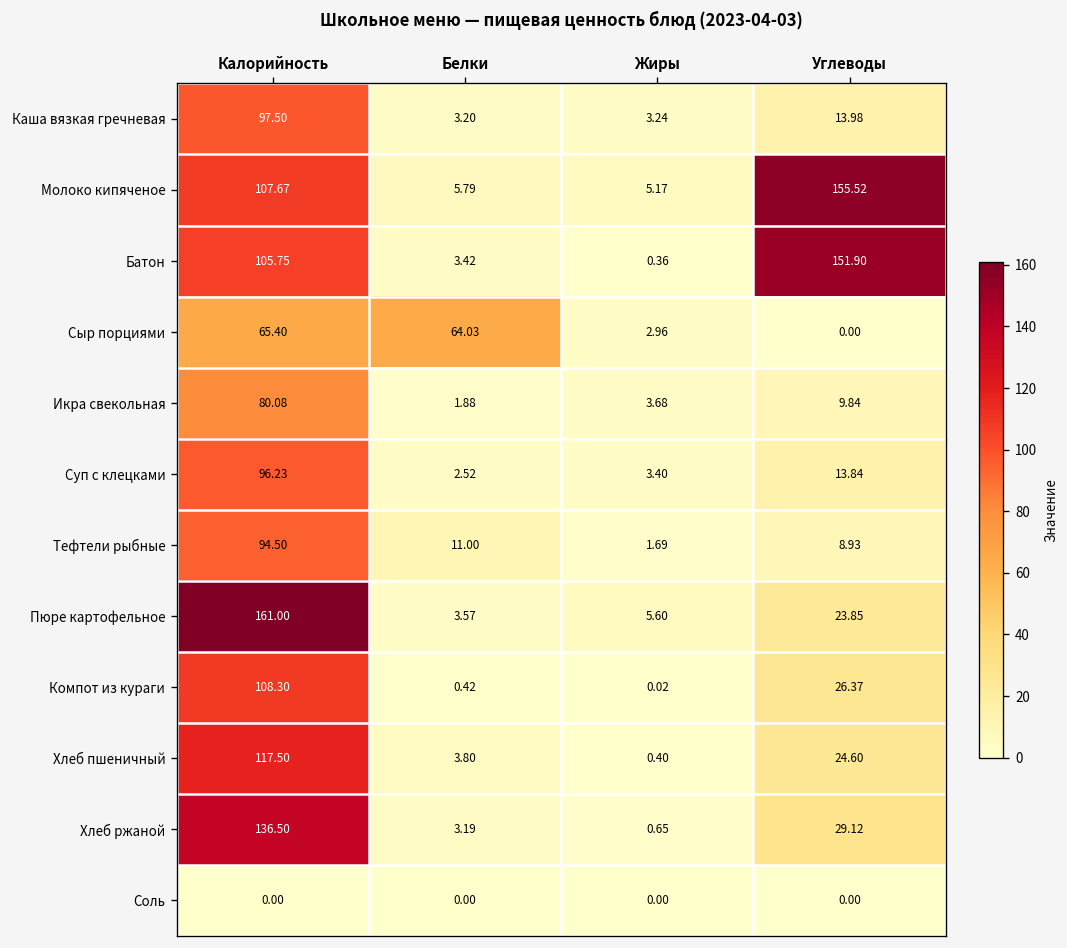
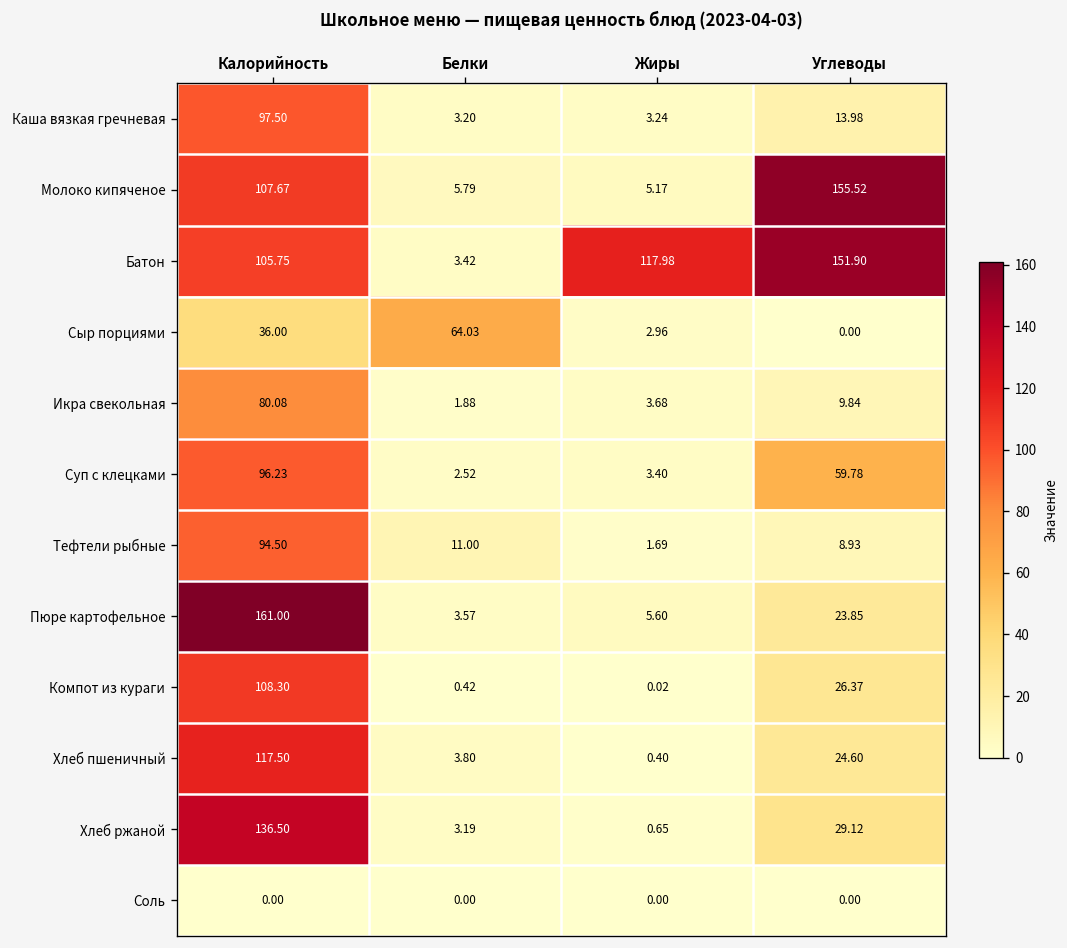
  {
    "Каша вязкая гречневая": {
      "Калорийность": 97.50,
      "Белки": 3.20,
      "Жиры": 3.24,
      "Углеводы": 13.98
    },
    "Молоко кипяченое": {
      "Калорийность": 107.67,
      "Белки": 5.79,
      "Жиры": 5.17,
      "Углеводы": 155.52
    },
    "Батон": {
      "Калорийность": 105.75,
      "Белки": 3.42,
-     "Жиры": 0.36,
+     "Жиры": 117.98,
      "Углеводы": 151.90
    },
    "Сыр порциями": {
-     "Калорийность": 65.40,
+     "Калорийность": 36.00,
      "Белки": 64.03,
      "Жиры": 2.96,
      "Углеводы": 0.00
    },
    "Икра свекольная": {
      "Калорийность": 80.08,
      "Белки": 1.88,
      "Жиры": 3.68,
      "Углеводы": 9.84
    },
    "Суп с клецками": {
      "Калорийность": 96.23,
      "Белки": 2.52,
      "Жиры": 3.40,
-     "Углеводы": 13.84
+     "Углеводы": 59.78
    },
    "Тефтели рыбные": {
      "Калорийность": 94.50,
      "Белки": 11.00,
      "Жиры": 1.69,
      "Углеводы": 8.93
    },
    "Пюре картофельное": {
      "Калорийность": 161.00,
      "Белки": 3.57,
      "Жиры": 5.60,
      "Углеводы": 23.85
    },
    "Компот из кураги": {
      "Калорийность": 108.30,
      "Белки": 0.42,
      "Жиры": 0.02,
      "Углеводы": 26.37
    },
    "Хлеб пшеничный": {
      "Калорийность": 117.50,
      "Белки": 3.80,
      "Жиры": 0.40,
      "Углеводы": 24.60
    },
    "Хлеб ржаной": {
      "Калорийность": 136.50,
      "Белки": 3.19,
      "Жиры": 0.65,
      "Углеводы": 29.12
    },
    "Соль": {
      "Калорийность": 0.00,
      "Белки": 0.00,
      "Жиры": 0.00,
      "Углеводы": 0.00
    }
  }
